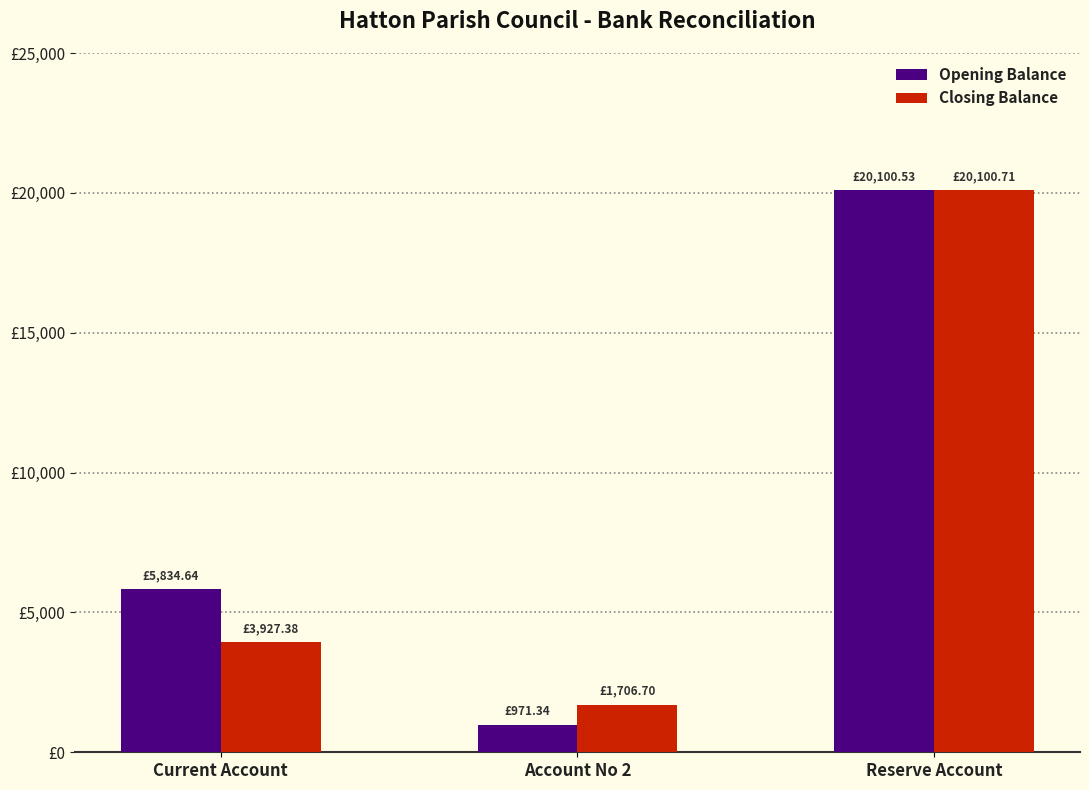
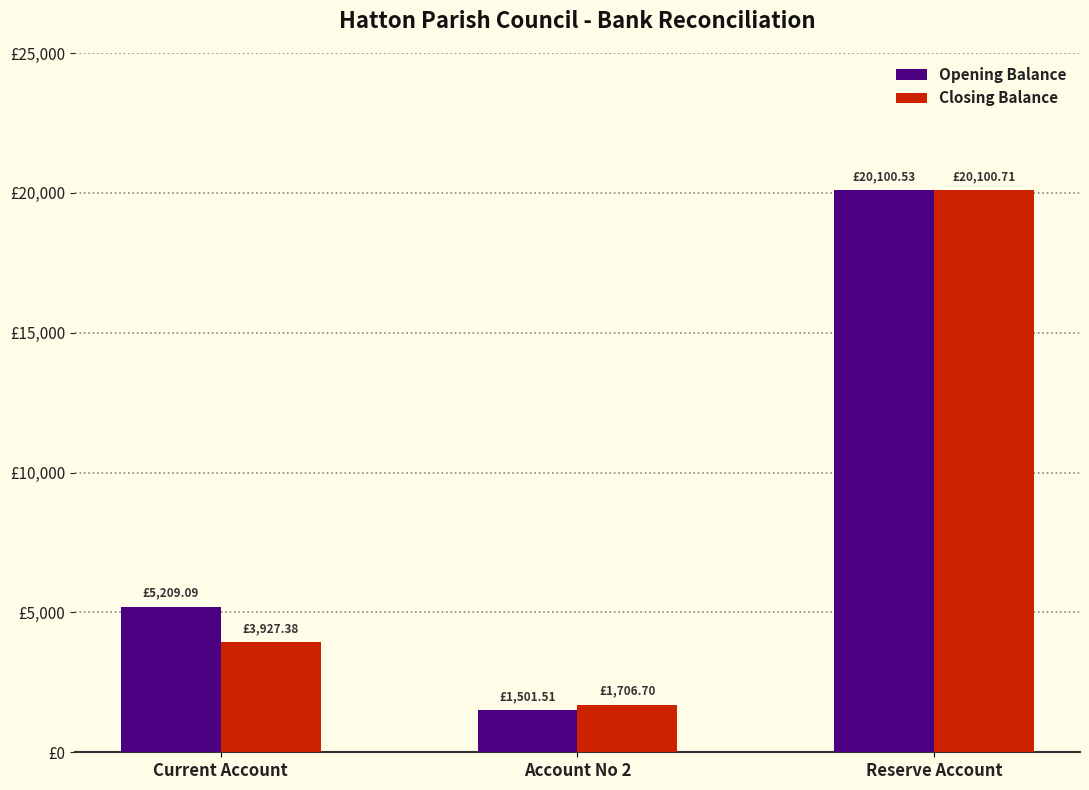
  {
    "Opening Balance": {
-     "Current Account": "£5,834.64",
-     "Account No 2": "£971.34",
+     "Current Account": "£5,209.09",
+     "Account No 2": "£1,501.51",
      "Reserve Account": "£20,100.53"
    },
    "Closing Balance": {
      "Current Account": "£3,927.38",
      "Account No 2": "£1,706.70",
      "Reserve Account": "£20,100.71"
    }
  }
